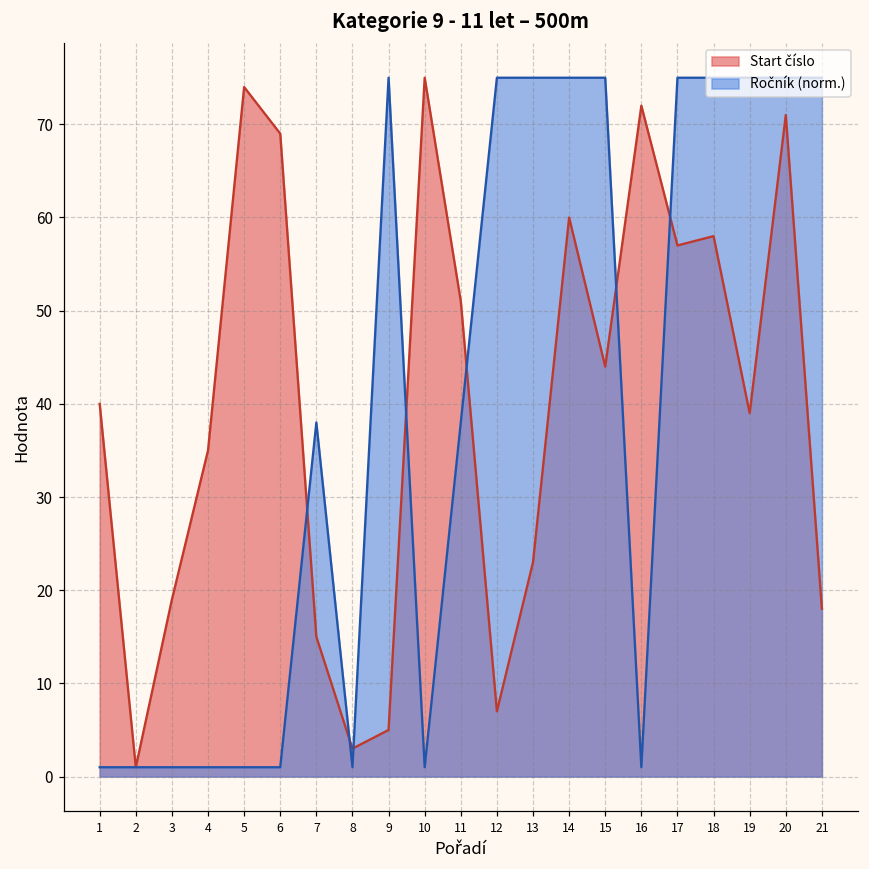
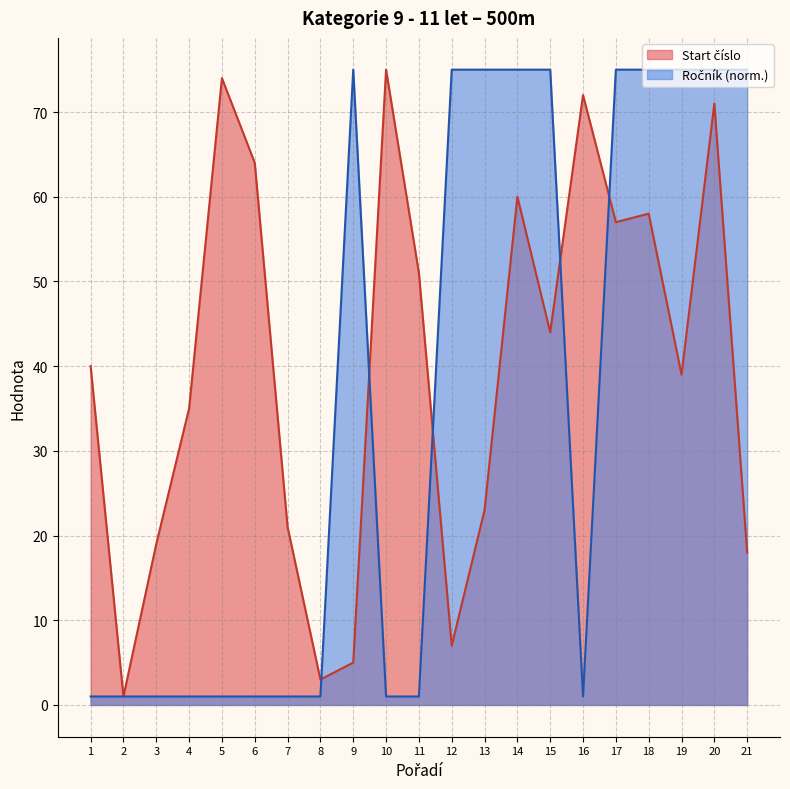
  {
    "Start číslo": {
      "1": 40,
      "3": 19,
      "4": 35,
      "5": 74,
-     "6": 69,
-     "7": 15,
+     "6": 64,
+     "7": 21,
      "8": 3,
      "9": 5,
      "10": 75,
      "11": 51,
      "12": 7,
      "13": 23,
      "14": 60,
      "15": 44,
      "16": 72,
      "17": 57,
      "18": 58,
      "19": 39,
      "20": 71,
      "21": 18
    },
    "Ročník (norm.)": {
      "1": 1,
      "3": 1,
      "4": 1,
      "5": 1,
      "6": 1,
-     "7": 38,
+     "7": 1,
      "8": 1,
      "9": 75,
      "10": 1,
-     "11": 38,
+     "11": 1,
      "12": 75,
      "13": 75,
      "14": 75,
      "15": 75,
      "16": 1,
      "17": 75
    }
  }
